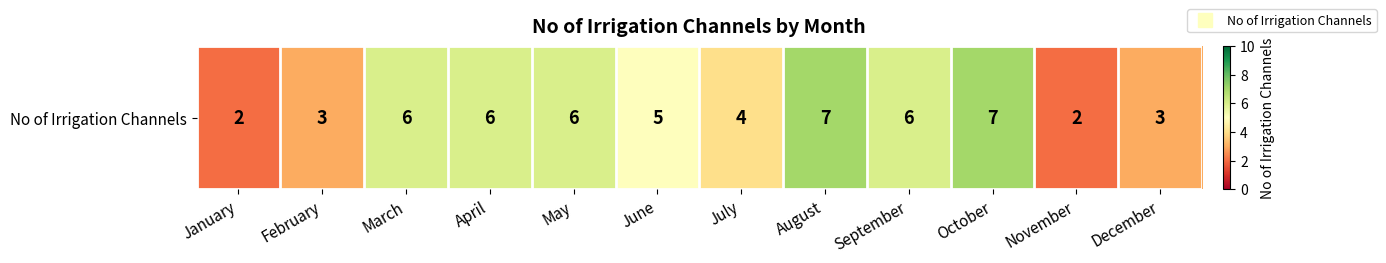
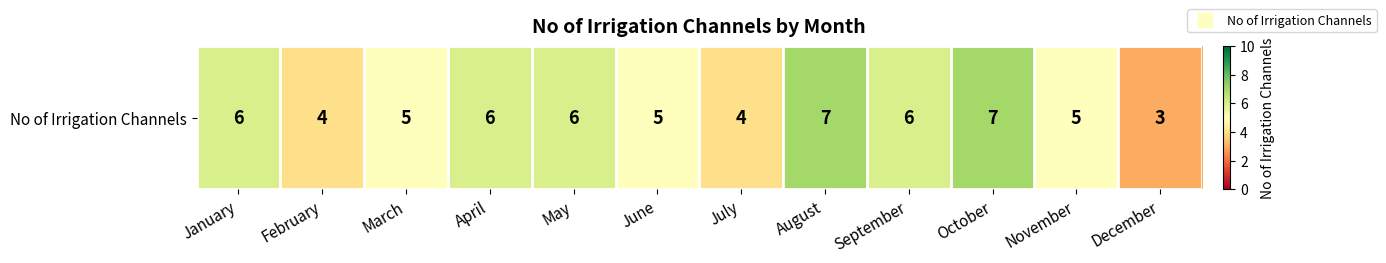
  {
    "No of Irrigation Channels": {
-     "January": 2,
-     "February": 3,
-     "March": 6,
+     "January": 6,
+     "February": 4,
+     "March": 5,
      "April": 6,
      "May": 6,
      "June": 5,
      "July": 4,
      "August": 7,
      "September": 6,
      "October": 7,
-     "November": 2,
+     "November": 5,
      "December": 3
    }
  }
